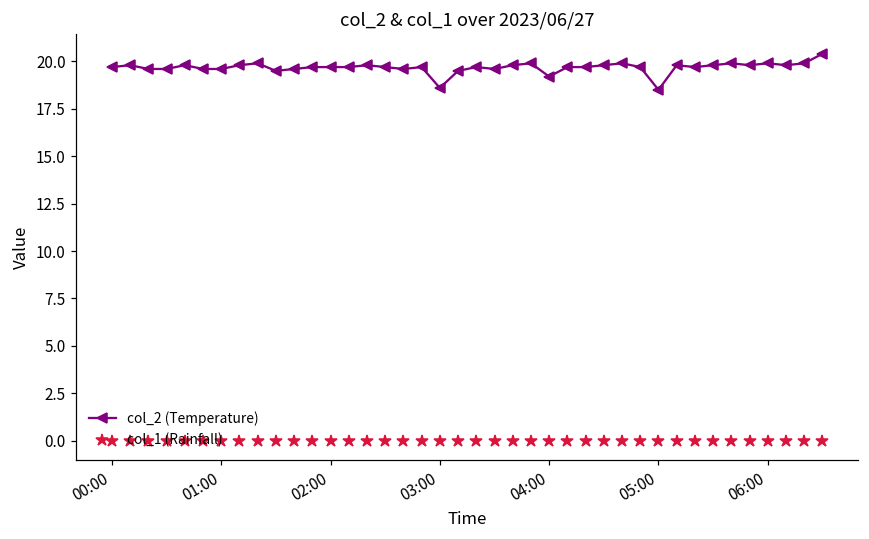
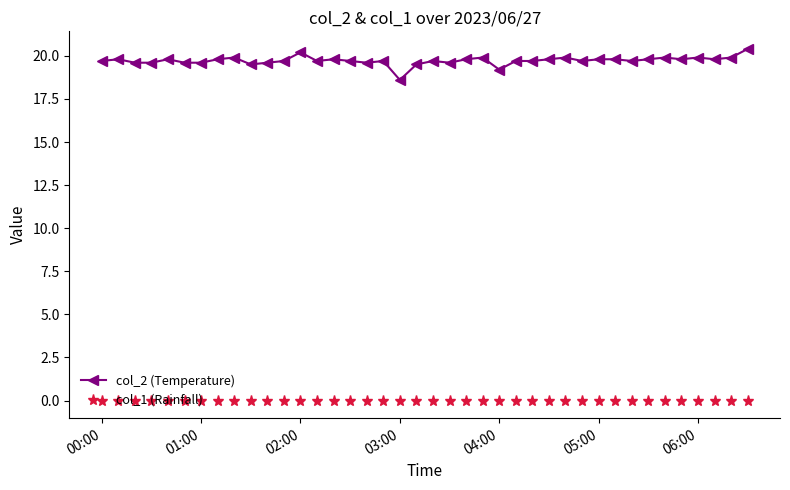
  {
    "col_2 (Temperature)": {
      "00:00": 19.7,
      "01:00": 19.6,
-     "02:00": 19.7,
+     "02:00": 20.2,
      "03:00": 18.6,
      "04:00": 19.2,
-     "05:00": 18.5,
+     "05:00": 19.8,
      "06:00": 19.9
    },
    "col_1 (Rainfall)": {
      "00:00": 0.0,
      "01:00": 0.0,
      "02:00": 0.0,
      "03:00": 0.0,
      "04:00": 0.0,
      "05:00": 0.0,
      "06:00": 0.0
    }
  }
